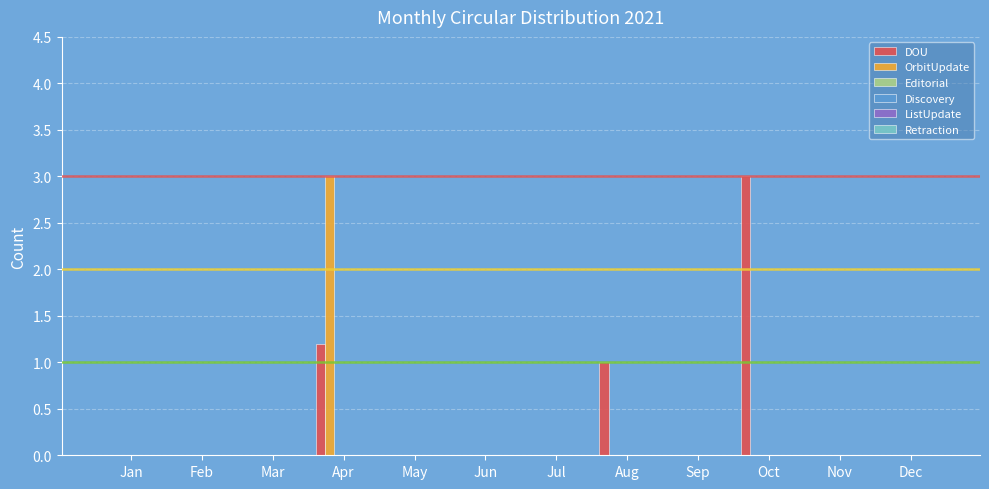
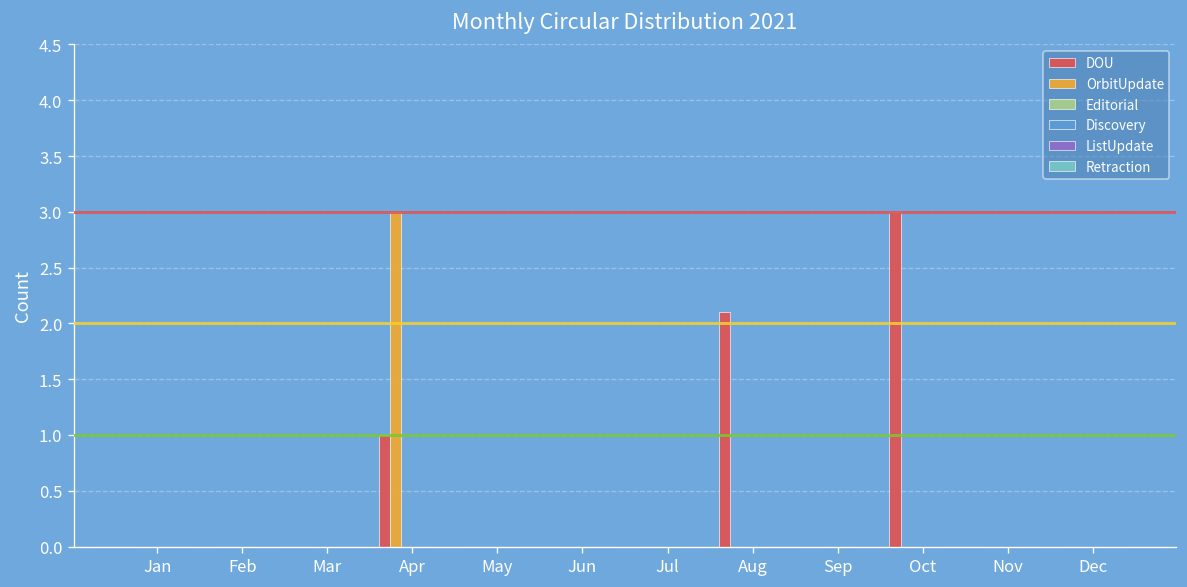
  {
    "DOU": {
      "Jan": 0.0,
      "Feb": 0.0,
      "Mar": 0.0,
-     "Apr": 1.2,
+     "Apr": 1.0,
      "May": 0.0,
      "Jun": 0.0,
      "Jul": 0.0,
-     "Aug": 1.0,
+     "Aug": 2.1,
      "Sep": 0.0,
      "Oct": 3.0,
      "Nov": 0.0,
      "Dec": 0.0
    },
    "OrbitUpdate": {
      "Jan": 0.0,
      "Feb": 0.0,
      "Mar": 0.0,
      "Apr": 3.0,
      "May": 0.0,
      "Jun": 0.0,
      "Jul": 0.0,
      "Aug": 0.0,
      "Sep": 0.0,
      "Oct": 0.0,
      "Nov": 0.0,
      "Dec": 0.0
    },
    "Editorial": {
      "Jan": 0.0,
      "Feb": 0.0,
      "Mar": 0.0,
      "Apr": 0.0,
      "May": 0.0,
      "Jun": 0.0,
      "Jul": 0.0,
      "Aug": 0.0,
      "Sep": 0.0,
      "Oct": 0.0,
      "Nov": 0.0,
      "Dec": 0.0
    },
    "ListUpdate": {
      "Jan": 0.0,
      "Feb": 0.0,
      "Mar": 0.0,
      "Apr": 0.0,
      "May": 0.0,
      "Jun": 0.0,
      "Jul": 0.0,
      "Aug": 0.0,
      "Sep": 0.0,
      "Oct": 0.0,
      "Nov": 0.0,
      "Dec": 0.0
    }
  }
